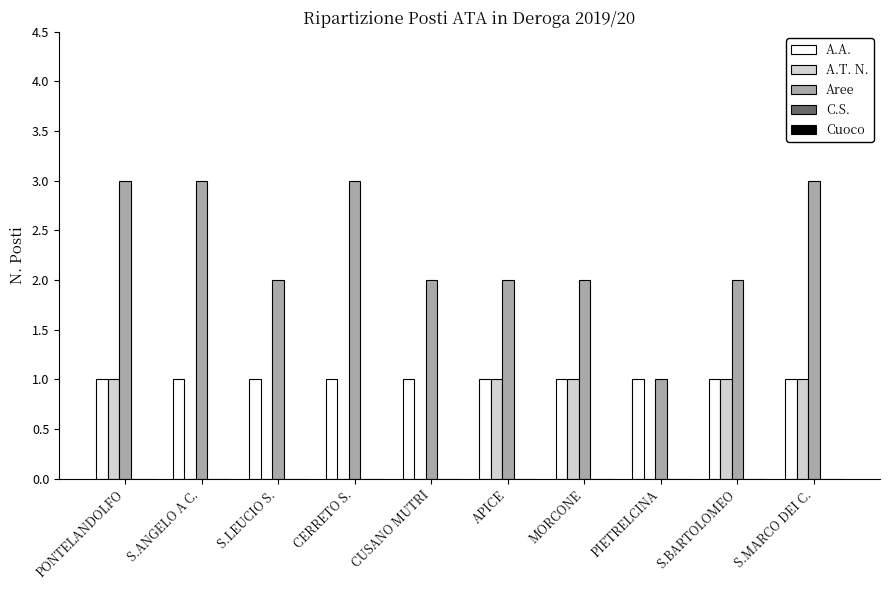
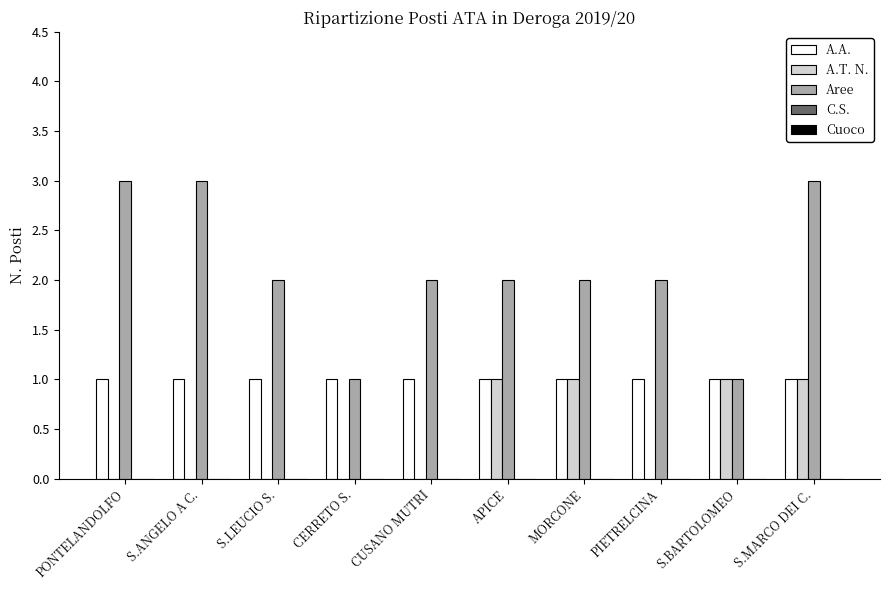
  {
    "A.A.": {
      "PONTELANDOLFO": 1,
      "S.ANGELO A C.": 1,
      "S.LEUCIO S.": 1,
      "CERRETO S.": 1,
      "CUSANO MUTRI": 1,
      "APICE": 1,
      "MORCONE": 1,
      "PIETRELCINA": 1,
      "S.BARTOLOMEO": 1,
      "S.MARCO DEI C.": 1
    },
    "A.T. N.": {
-     "PONTELANDOLFO": 1,
+     "PONTELANDOLFO": 0,
      "S.ANGELO A C.": 0,
      "S.LEUCIO S.": 0,
      "CERRETO S.": 0,
      "CUSANO MUTRI": 0,
      "APICE": 1,
      "MORCONE": 1,
      "PIETRELCINA": 0,
      "S.BARTOLOMEO": 1,
      "S.MARCO DEI C.": 1
    },
    "Aree": {
      "PONTELANDOLFO": 3,
      "S.ANGELO A C.": 3,
      "S.LEUCIO S.": 2,
-     "CERRETO S.": 3,
+     "CERRETO S.": 1,
      "CUSANO MUTRI": 2,
      "APICE": 2,
      "MORCONE": 2,
-     "PIETRELCINA": 1,
-     "S.BARTOLOMEO": 2,
+     "PIETRELCINA": 2,
+     "S.BARTOLOMEO": 1,
      "S.MARCO DEI C.": 3
    },
    "C.S.": {
      "PONTELANDOLFO": 0,
      "S.ANGELO A C.": 0,
      "S.LEUCIO S.": 0,
      "CERRETO S.": 0,
      "CUSANO MUTRI": 0,
      "APICE": 0,
      "MORCONE": 0,
      "PIETRELCINA": 0,
      "S.BARTOLOMEO": 0,
      "S.MARCO DEI C.": 0
    },
    "Cuoco": {
      "PONTELANDOLFO": 0,
      "S.ANGELO A C.": 0,
      "S.LEUCIO S.": 0,
      "CERRETO S.": 0,
      "CUSANO MUTRI": 0,
      "APICE": 0,
      "MORCONE": 0,
      "PIETRELCINA": 0,
      "S.BARTOLOMEO": 0,
      "S.MARCO DEI C.": 0
    }
  }
